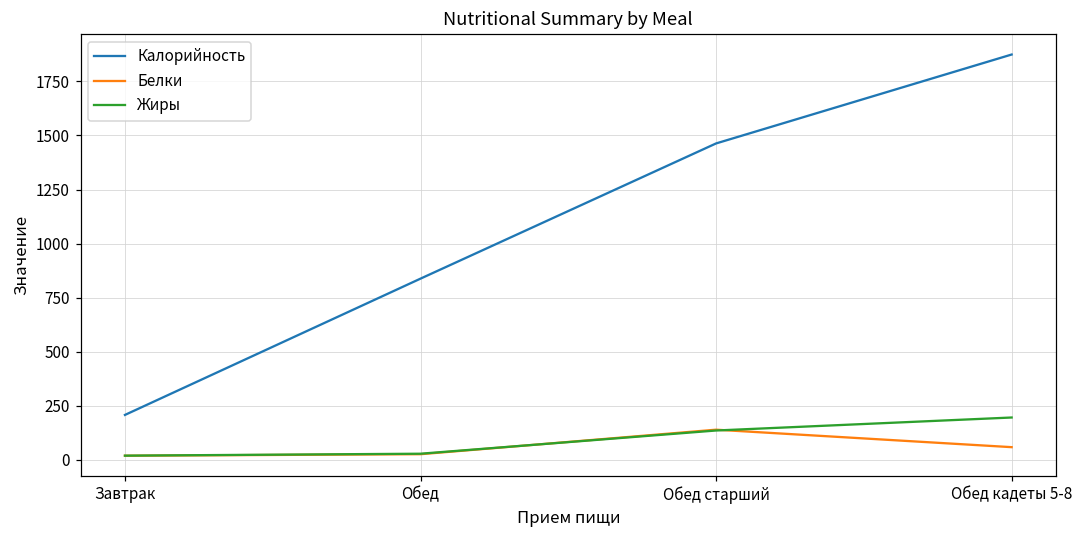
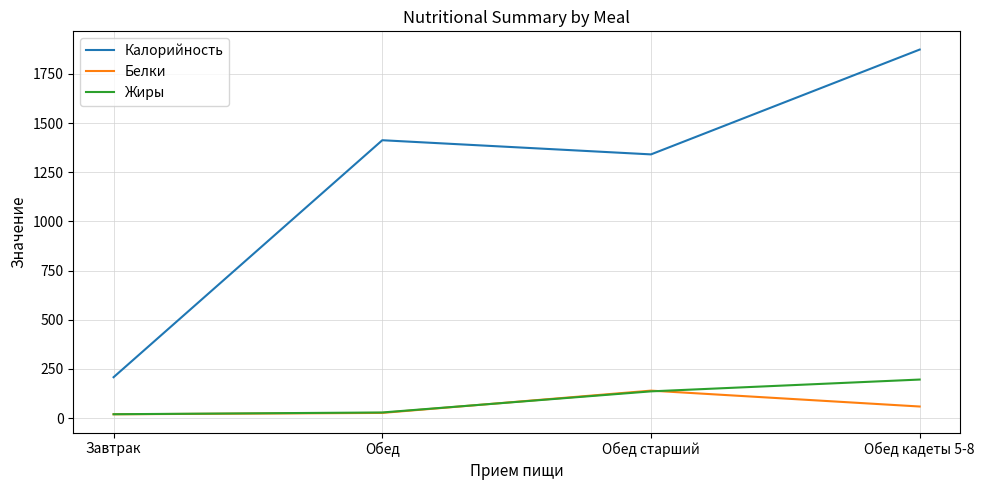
  {
    "Калорийность": {
      "Завтрак": 210,
-     "Обед": 840,
-     "Обед старший": 1460,
+     "Обед": 1410,
+     "Обед старший": 1340,
      "Обед кадеты 5-8": 1870
    },
    "Белки": {
      "Обед кадеты 5-8": 60
    },
    "Жиры": {
      "Обед кадеты 5-8": 200
    }
  }
